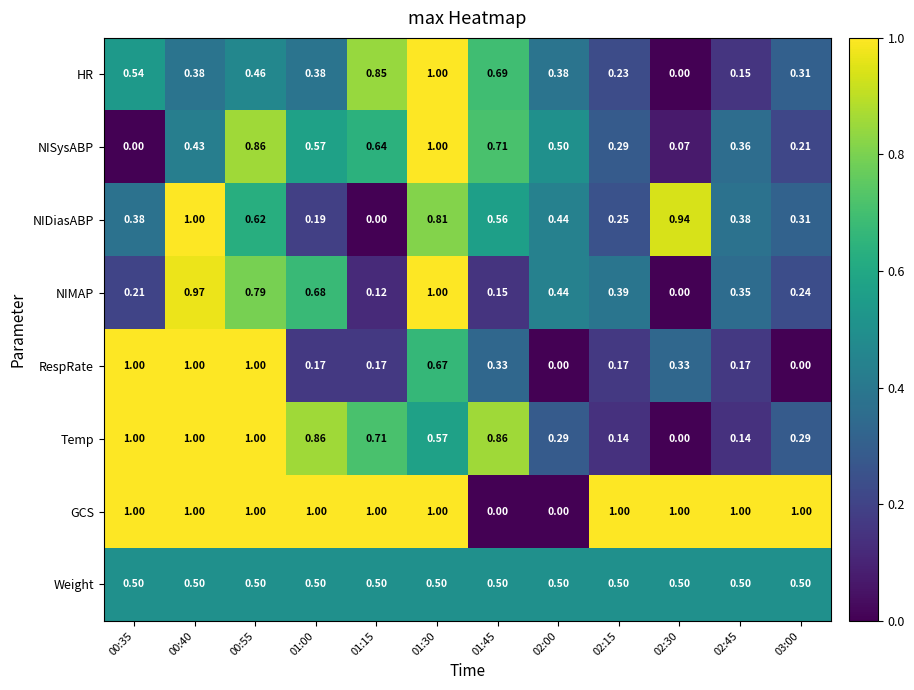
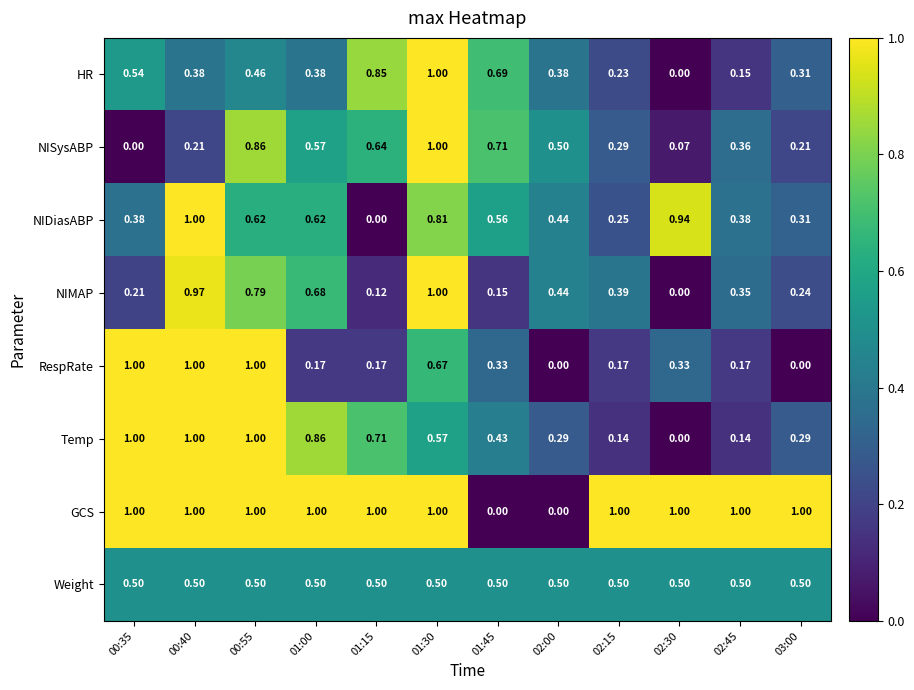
  {
    "HR": {
      "00:35": 0.54,
      "00:40": 0.38,
      "00:55": 0.46,
      "01:00": 0.38,
      "01:15": 0.85,
      "01:30": 1.00,
      "01:45": 0.69,
      "02:00": 0.38,
      "02:15": 0.23,
      "02:30": 0.00,
      "02:45": 0.15,
      "03:00": 0.31
    },
    "NISysABP": {
      "00:35": 0.00,
-     "00:40": 0.43,
+     "00:40": 0.21,
      "00:55": 0.86,
      "01:00": 0.57,
      "01:15": 0.64,
      "01:30": 1.00,
      "01:45": 0.71,
      "02:00": 0.50,
      "02:15": 0.29,
      "02:30": 0.07,
      "02:45": 0.36,
      "03:00": 0.21
    },
    "NIDiasABP": {
      "00:35": 0.38,
      "00:40": 1.00,
      "00:55": 0.62,
-     "01:00": 0.19,
+     "01:00": 0.62,
      "01:15": 0.00,
      "01:30": 0.81,
      "01:45": 0.56,
      "02:00": 0.44,
      "02:15": 0.25,
      "02:30": 0.94,
      "02:45": 0.38,
      "03:00": 0.31
    },
    "NIMAP": {
      "00:35": 0.21,
      "00:40": 0.97,
      "00:55": 0.79,
      "01:00": 0.68,
      "01:15": 0.12,
      "01:30": 1.00,
      "01:45": 0.15,
      "02:00": 0.44,
      "02:15": 0.39,
      "02:30": 0.00,
      "02:45": 0.35,
      "03:00": 0.24
    },
    "RespRate": {
      "00:35": 1.00,
      "00:40": 1.00,
      "00:55": 1.00,
      "01:00": 0.17,
      "01:15": 0.17,
      "01:30": 0.67,
      "01:45": 0.33,
      "02:00": 0.00,
      "02:15": 0.17,
      "02:30": 0.33,
      "02:45": 0.17,
      "03:00": 0.00
    },
    "Temp": {
      "00:35": 1.00,
      "00:40": 1.00,
      "00:55": 1.00,
      "01:00": 0.86,
      "01:15": 0.71,
      "01:30": 0.57,
-     "01:45": 0.86,
+     "01:45": 0.43,
      "02:00": 0.29,
      "02:15": 0.14,
      "02:30": 0.00,
      "02:45": 0.14,
      "03:00": 0.29
    },
    "GCS": {
      "00:35": 1.00,
      "00:40": 1.00,
      "00:55": 1.00,
      "01:00": 1.00,
      "01:15": 1.00,
      "01:30": 1.00,
      "01:45": 0.00,
      "02:00": 0.00,
      "02:15": 1.00,
      "02:30": 1.00,
      "02:45": 1.00,
      "03:00": 1.00
    },
    "Weight": {
      "00:35": 0.50,
      "00:40": 0.50,
      "00:55": 0.50,
      "01:00": 0.50,
      "01:15": 0.50,
      "01:30": 0.50,
      "01:45": 0.50,
      "02:00": 0.50,
      "02:15": 0.50,
      "02:30": 0.50,
      "02:45": 0.50,
      "03:00": 0.50
    }
  }
